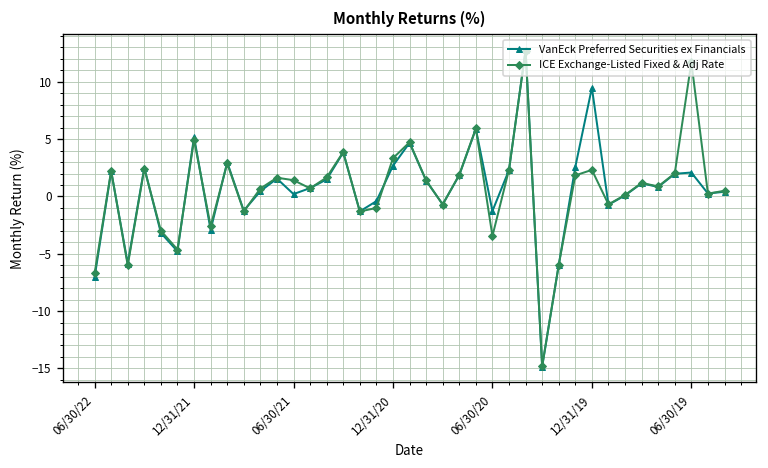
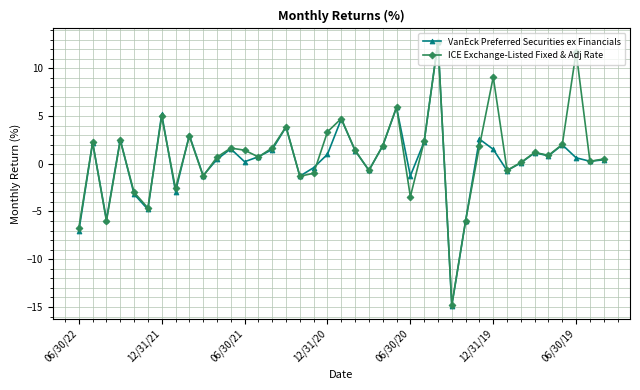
  {
    "VanEck Preferred Securities ex Financials": {
      "06/30/22": -7,
      "06/30/21": 0,
-     "12/31/20": 3,
+     "12/31/20": 1,
      "06/30/20": -1,
-     "12/31/19": 9,
-     "06/30/19": 2
+     "12/31/19": 2,
+     "06/30/19": 1
    },
    "ICE Exchange-Listed Fixed & Adj Rate": {
      "06/30/22": -7,
      "06/30/21": 1,
      "12/31/20": 3,
      "06/30/20": -3,
-     "12/31/19": 2
+     "12/31/19": 9
    }
  }
